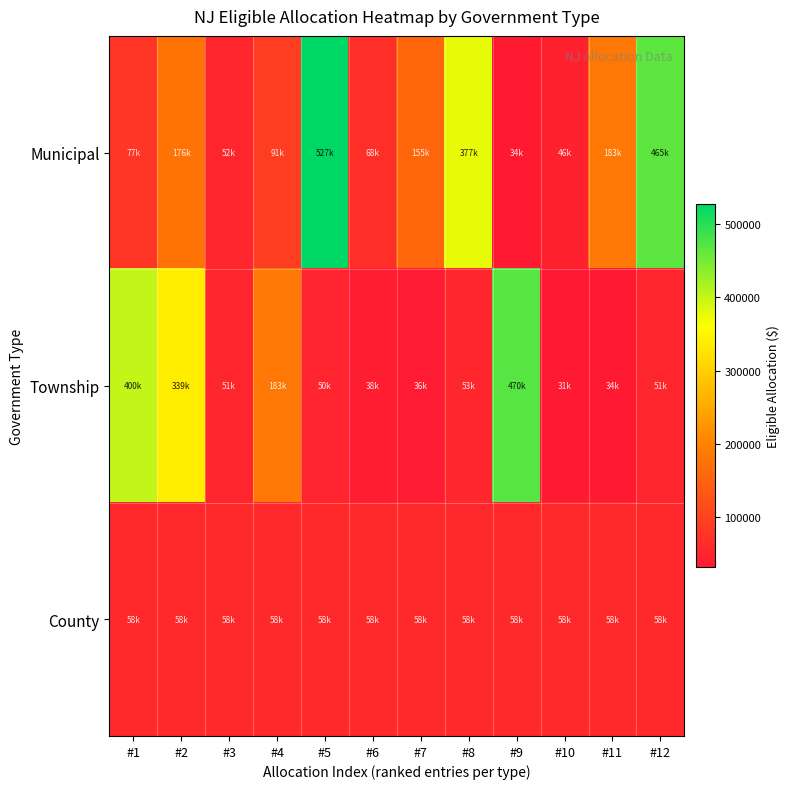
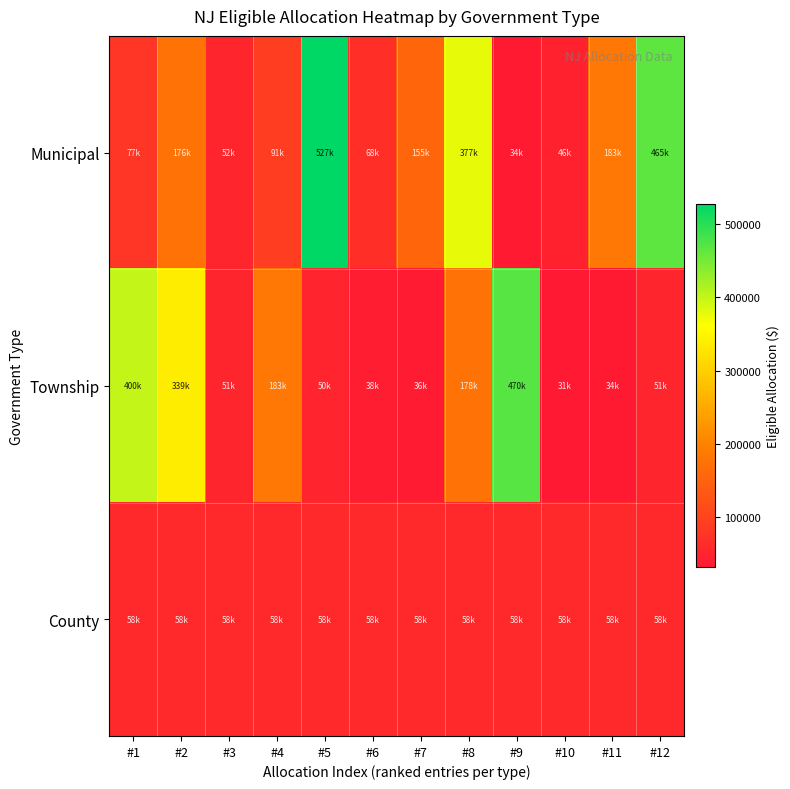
  {
    "Municipal": {
      "#1": "77k",
      "#2": "176k",
      "#3": "52k",
      "#4": "91k",
      "#5": "527k",
      "#6": "68k",
      "#7": "155k",
      "#8": "377k",
      "#9": "34k",
      "#10": "46k",
      "#12": "465k"
    },
    "Township": {
      "#1": "400k",
      "#2": "339k",
      "#3": "51k",
      "#4": "183k",
      "#5": "50k",
      "#6": "38k",
      "#7": "36k",
-     "#8": "53k",
+     "#8": "178k",
      "#9": "470k",
      "#10": "31k",
      "#11": "34k",
      "#12": "51k"
    },
    "County": {
      "#1": "58k",
      "#2": "58k",
      "#3": "58k",
      "#4": "58k",
      "#5": "58k",
      "#6": "58k",
      "#7": "58k",
      "#8": "58k",
      "#9": "58k",
      "#10": "58k",
      "#11": "58k",
      "#12": "58k"
    }
  }
